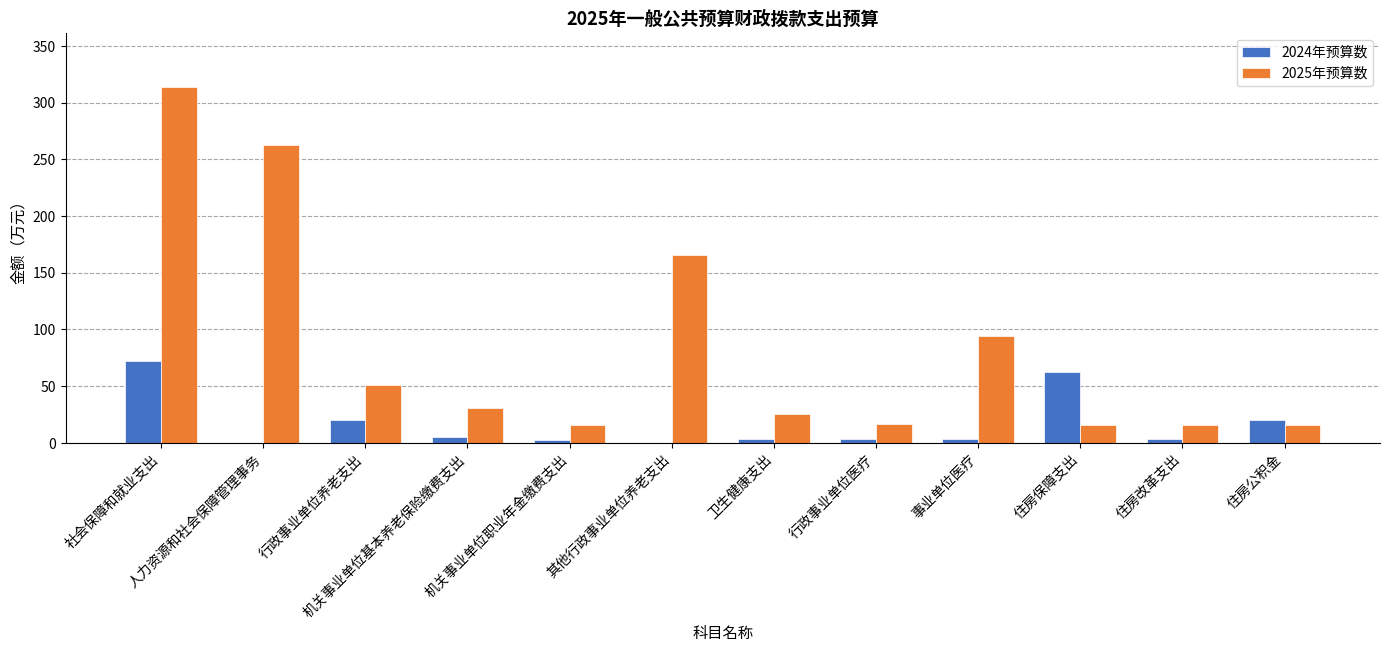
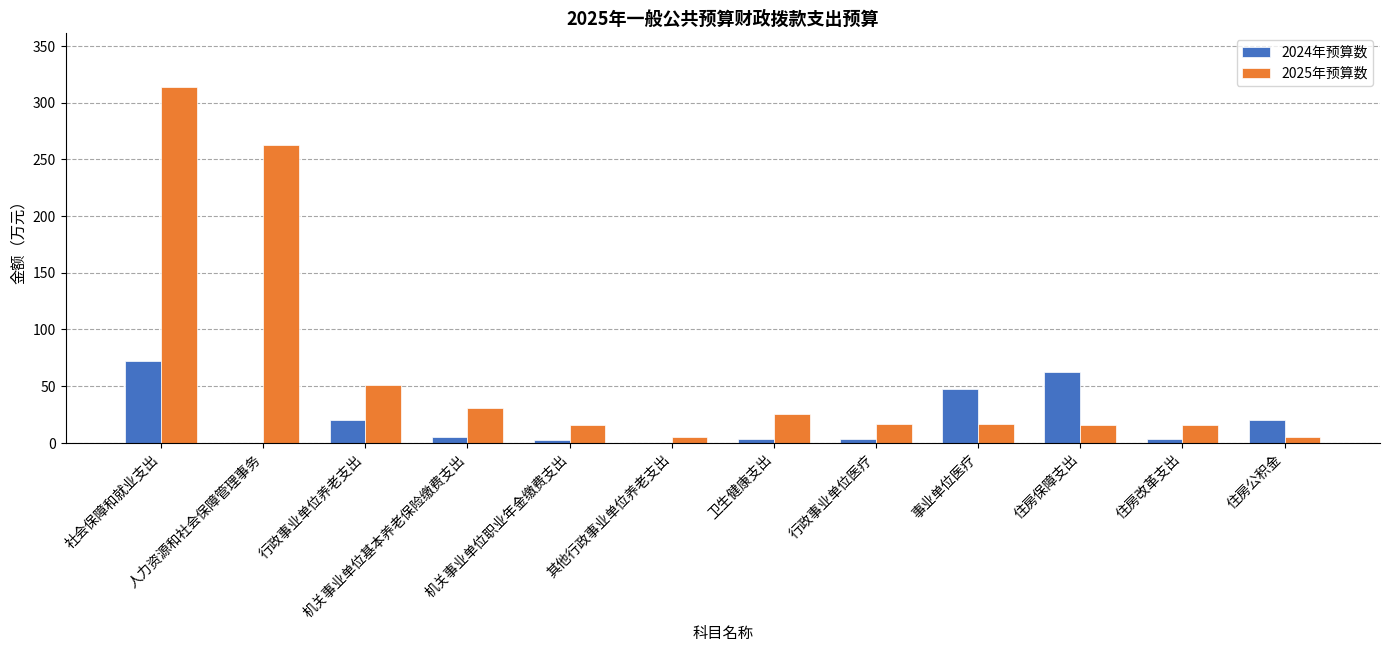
  {
    "2024年预算数": {
      "社会保障和就业支出": 72,
      "人力资源和社会保障管理事务": 0,
      "行政事业单位养老支出": 20,
      "机关事业单位基本养老保险缴费支出": 5,
      "机关事业单位职业年金缴费支出": 2,
      "其他行政事业单位养老支出": 0,
      "卫生健康支出": 4,
      "行政事业单位医疗": 4,
-     "事业单位医疗": 4,
+     "事业单位医疗": 48,
      "住房保障支出": 62,
      "住房改革支出": 4,
      "住房公积金": 20
    },
    "2025年预算数": {
      "社会保障和就业支出": 314,
      "人力资源和社会保障管理事务": 263,
      "行政事业单位养老支出": 51,
      "机关事业单位基本养老保险缴费支出": 31,
      "机关事业单位职业年金缴费支出": 15,
-     "其他行政事业单位养老支出": 166,
+     "其他行政事业单位养老支出": 5,
      "卫生健康支出": 25,
      "行政事业单位医疗": 16,
-     "事业单位医疗": 94,
+     "事业单位医疗": 16,
      "住房保障支出": 16,
      "住房改革支出": 16,
-     "住房公积金": 16
+     "住房公积金": 5
    }
  }
